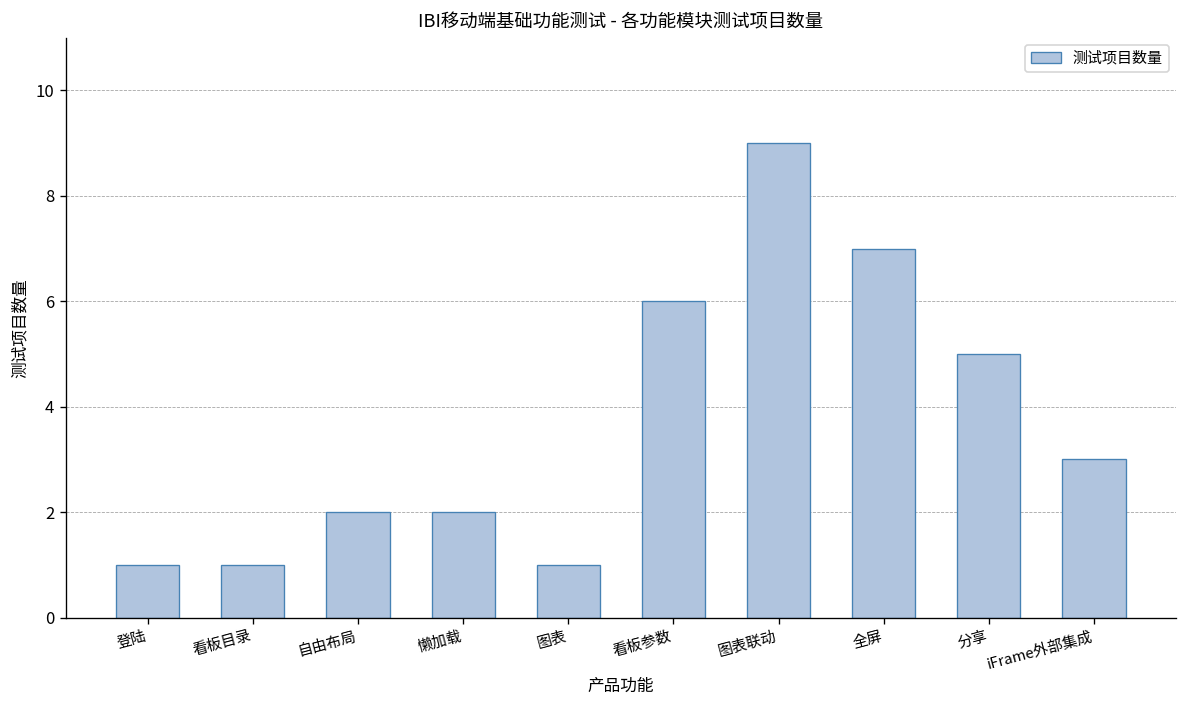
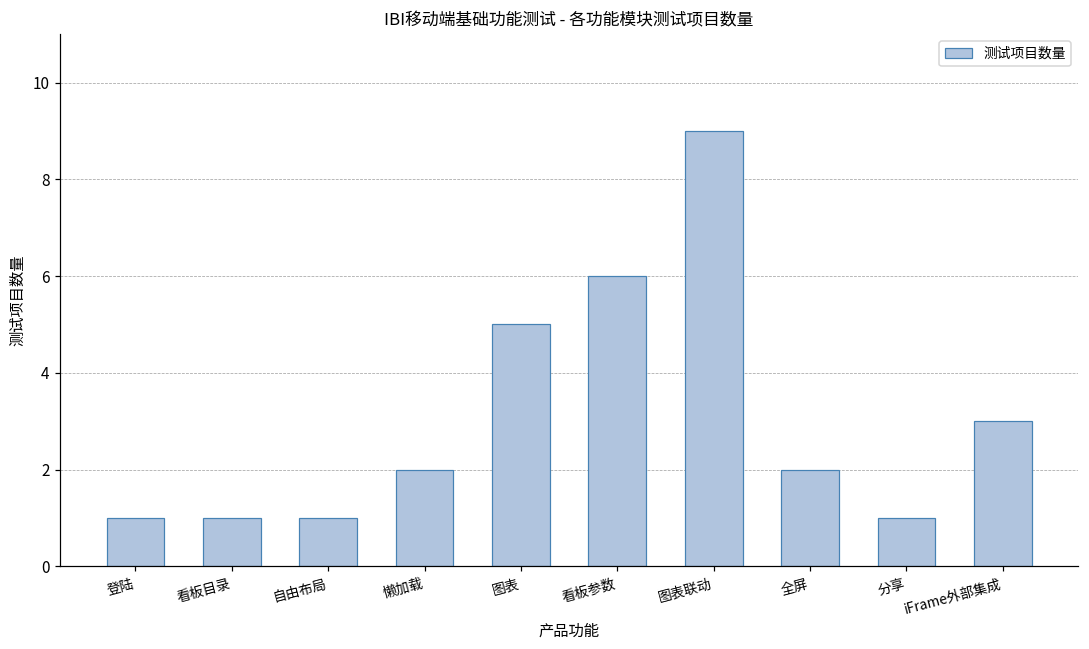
  {
    "登陆": 1,
    "看板目录": 1,
-   "自由布局": 2,
+   "自由布局": 1,
    "懒加载": 2,
-   "图表": 1,
+   "图表": 5,
    "看板参数": 6,
    "图表联动": 9,
-   "全屏": 7,
-   "分享": 5,
+   "全屏": 2,
+   "分享": 1,
    "iFrame外部集成": 3
  }
